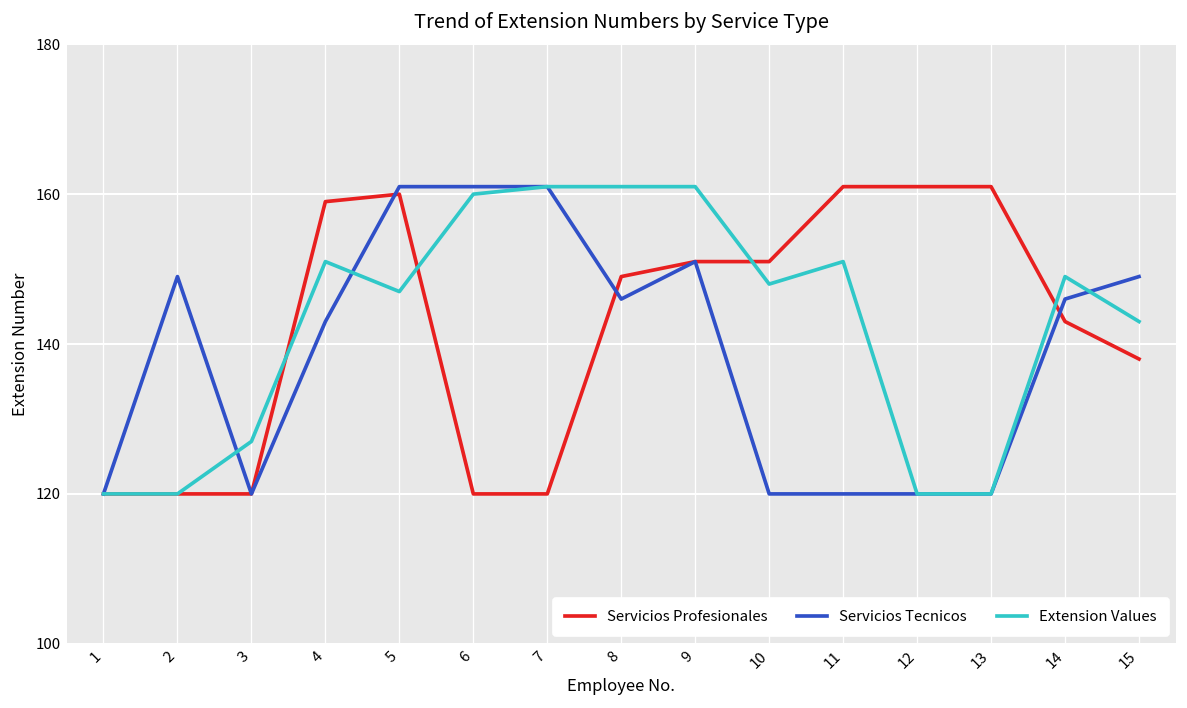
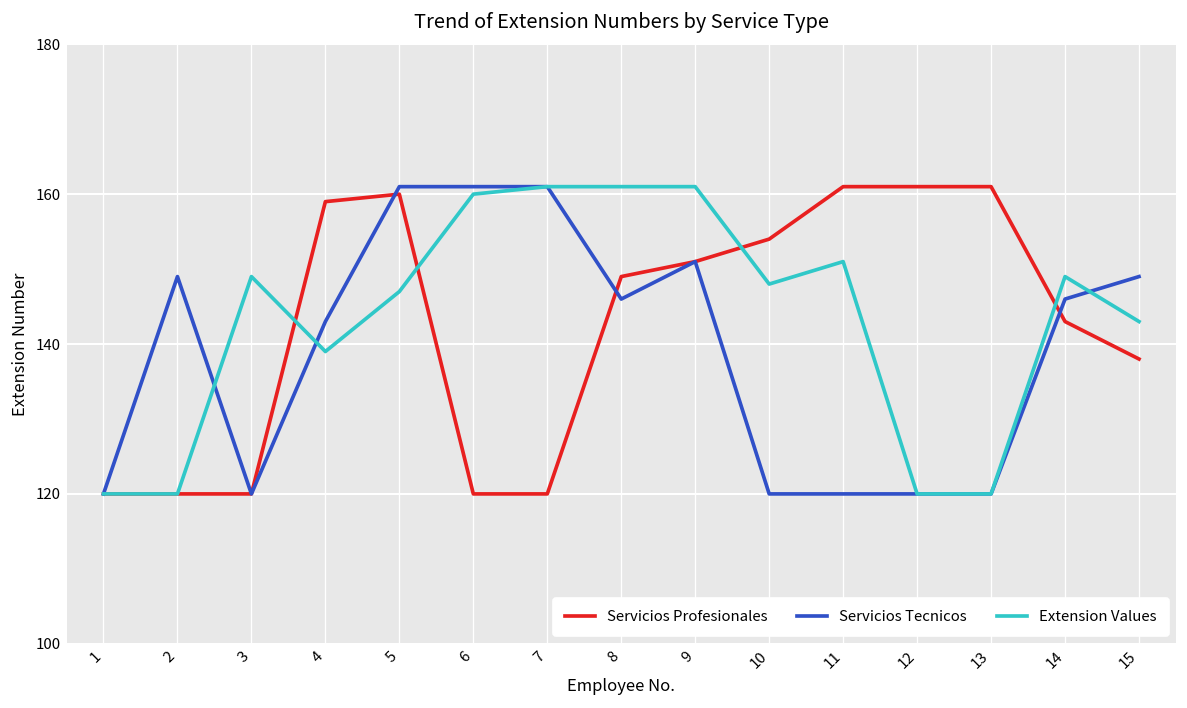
  {
    "Servicios Profesionales": {
      "4": 159,
      "5": 160,
      "6": 120,
      "7": 120,
      "8": 149,
-     "10": 151,
+     "10": 154,
      "11": 161,
      "12": 161,
      "13": 161,
      "14": 143,
      "15": 138
    },
    "Servicios Tecnicos": {
      "2": 149,
      "4": 143,
      "5": 161,
      "6": 161,
      "8": 146,
      "10": 120,
      "11": 120,
      "14": 146,
      "15": 149
    },
    "Extension Values": {
-     "3": 127,
-     "4": 151,
+     "3": 149,
+     "4": 139,
      "5": 147,
      "6": 160,
      "8": 161,
      "9": 161,
      "10": 148,
      "11": 151,
      "14": 149,
      "15": 143
    }
  }
